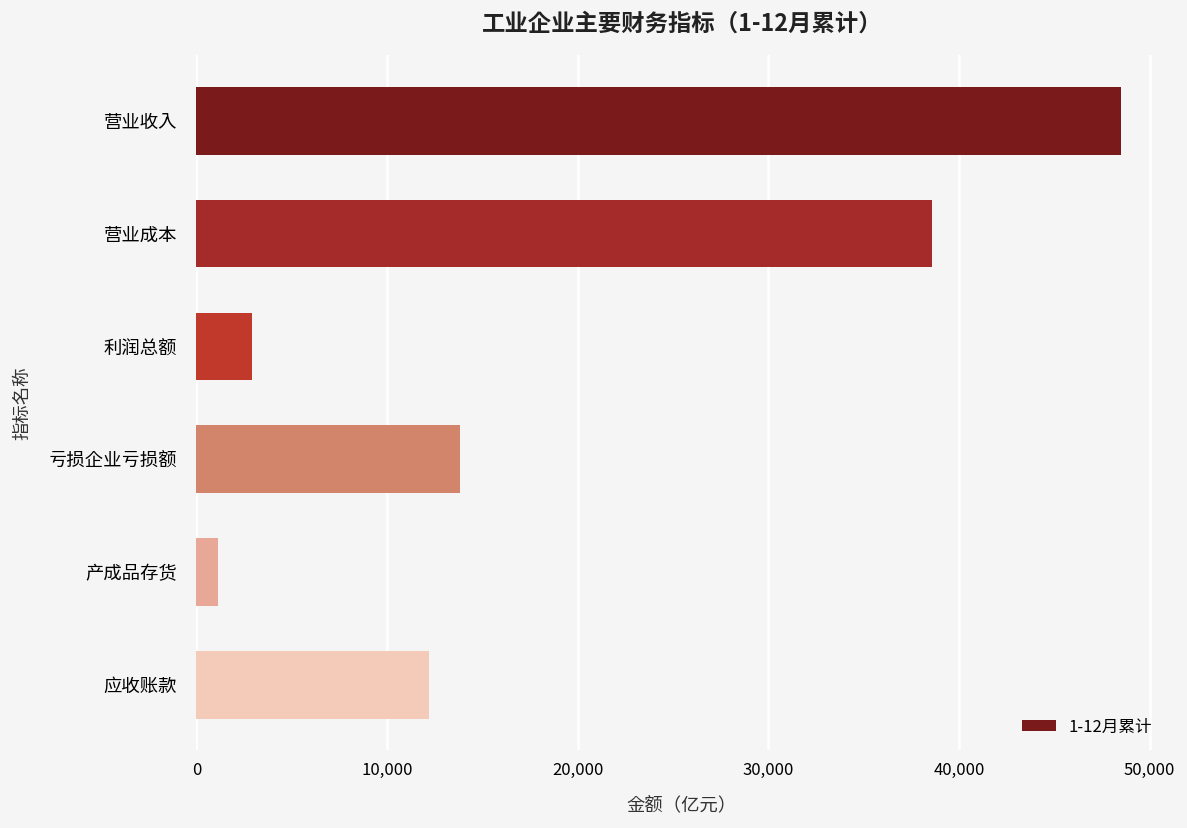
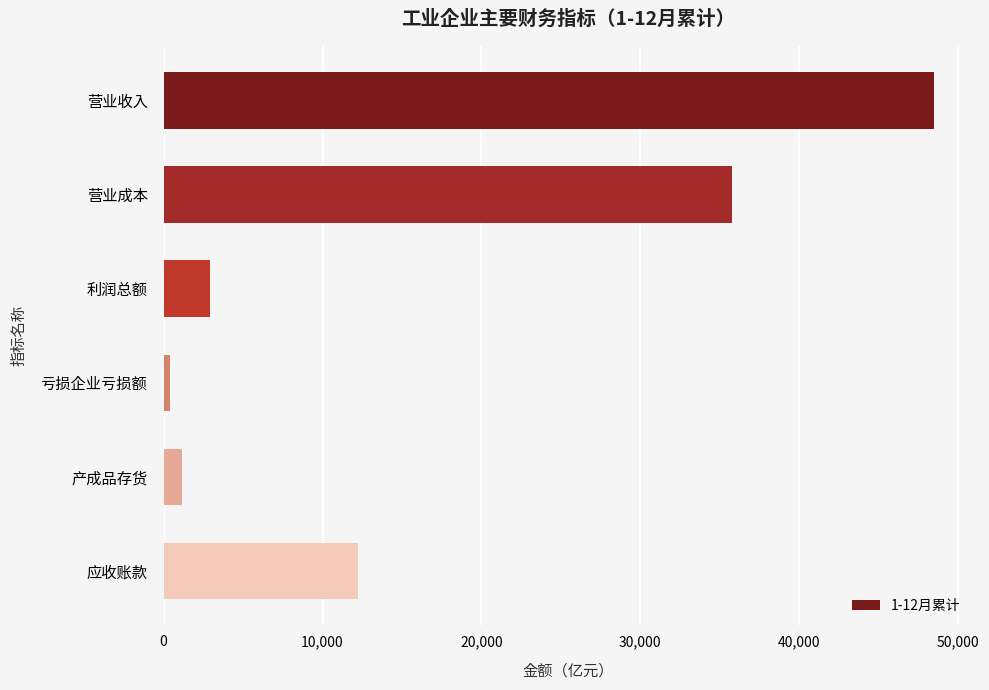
  {
    "营业收入": "48,500",
-   "营业成本": "38,600",
+   "营业成本": "35,800",
    "利润总额": "2,900",
-   "亏损企业亏损额": "13,800",
+   "亏损企业亏损额": "400",
    "产成品存货": "1,200",
    "应收账款": "12,200"
  }
